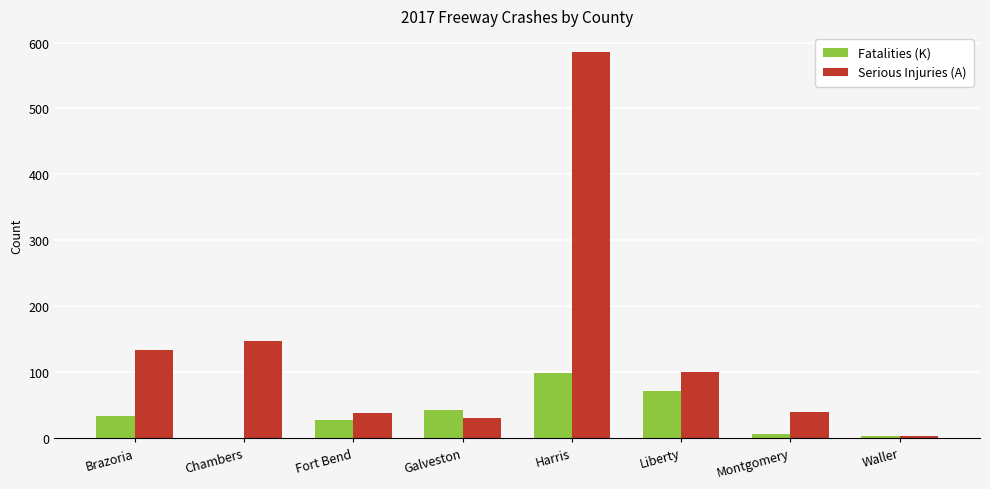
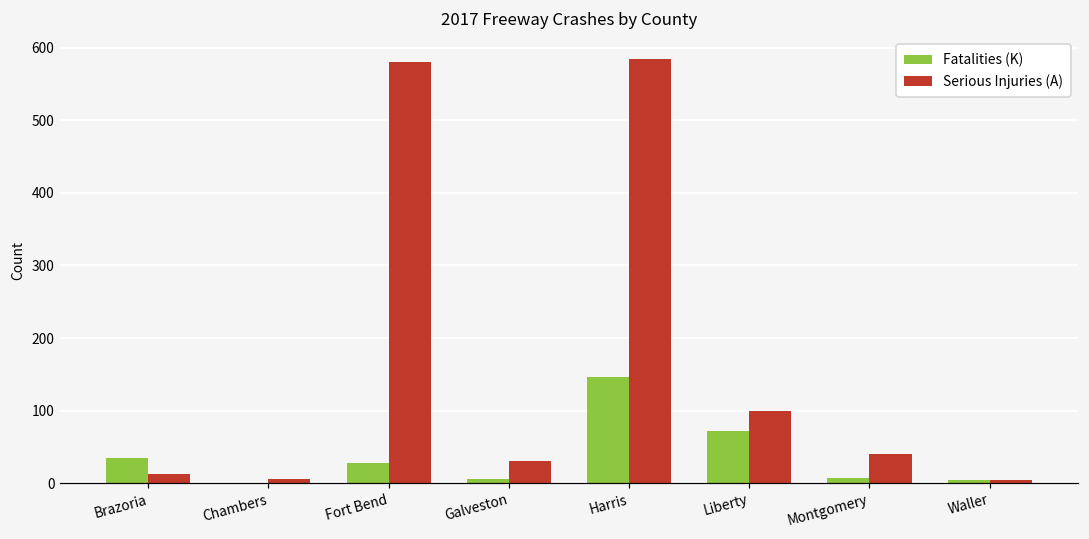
  {
    "Fatalities (K)": {
      "Brazoria": 30,
      "Chambers": 0,
      "Fort Bend": 30,
-     "Galveston": 40,
-     "Harris": 100,
+     "Galveston": 10,
+     "Harris": 150,
      "Liberty": 70,
      "Montgomery": 10,
      "Waller": 0
    },
    "Serious Injuries (A)": {
-     "Brazoria": 130,
-     "Chambers": 150,
-     "Fort Bend": 40,
+     "Brazoria": 10,
+     "Chambers": 10,
+     "Fort Bend": 580,
      "Galveston": 30,
      "Harris": 590,
      "Liberty": 100,
      "Montgomery": 40,
      "Waller": 0
    }
  }
